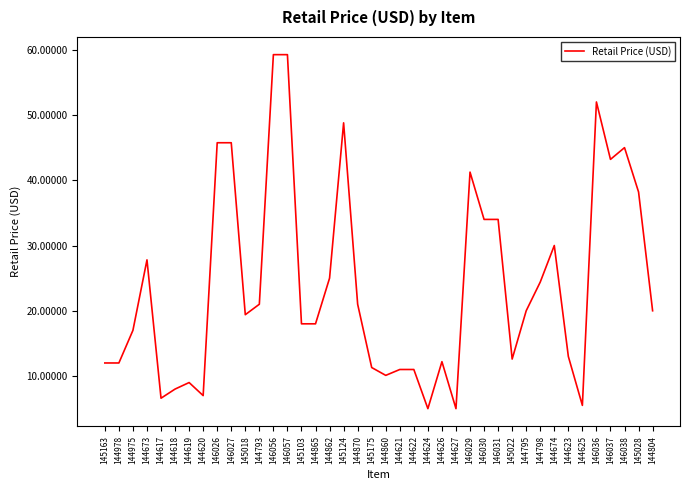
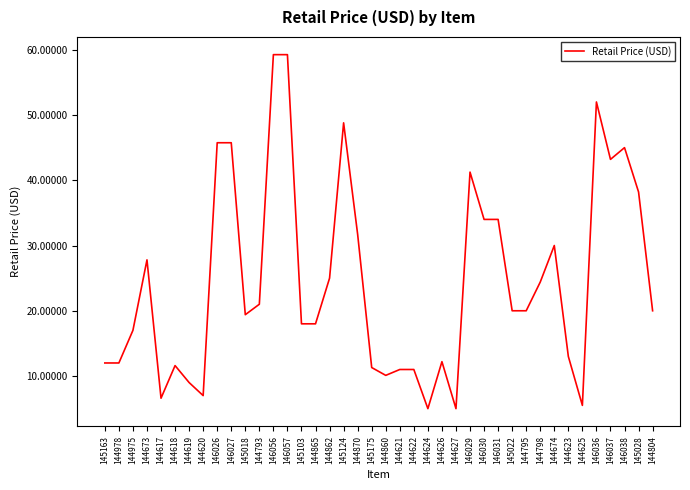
  {
    "145163": 12,
    "144978": 12,
    "144975": 17,
    "144673": 28,
    "144617": 7,
-   "144618": 8,
+   "144618": 12,
    "144619": 9,
    "144620": 7,
    "146026": 46,
    "146027": 46,
    "145018": 19,
    "144793": 21,
    "146056": 59,
    "146057": 59,
    "145103": 18,
    "144865": 18,
    "144862": 25,
    "145124": 49,
-   "144870": 21,
+   "144870": 32,
    "145175": 11,
    "144860": 10,
    "144621": 11,
    "144622": 11,
    "144624": 5,
    "144626": 12,
    "144627": 5,
    "146029": 41,
    "146030": 34,
    "146031": 34,
-   "145022": 13,
+   "145022": 20,
    "144795": 20,
    "144798": 24,
    "144674": 30,
    "144623": 13,
    "144625": 6,
    "146036": 52,
    "146037": 43,
    "146038": 45,
    "145028": 38,
    "144804": 20
  }
